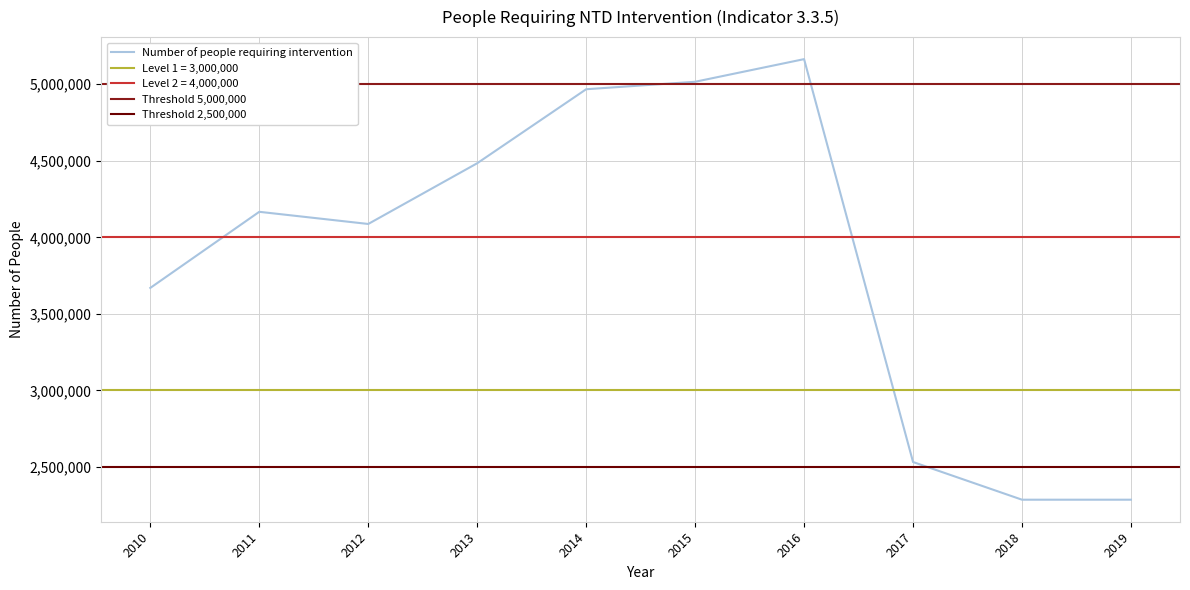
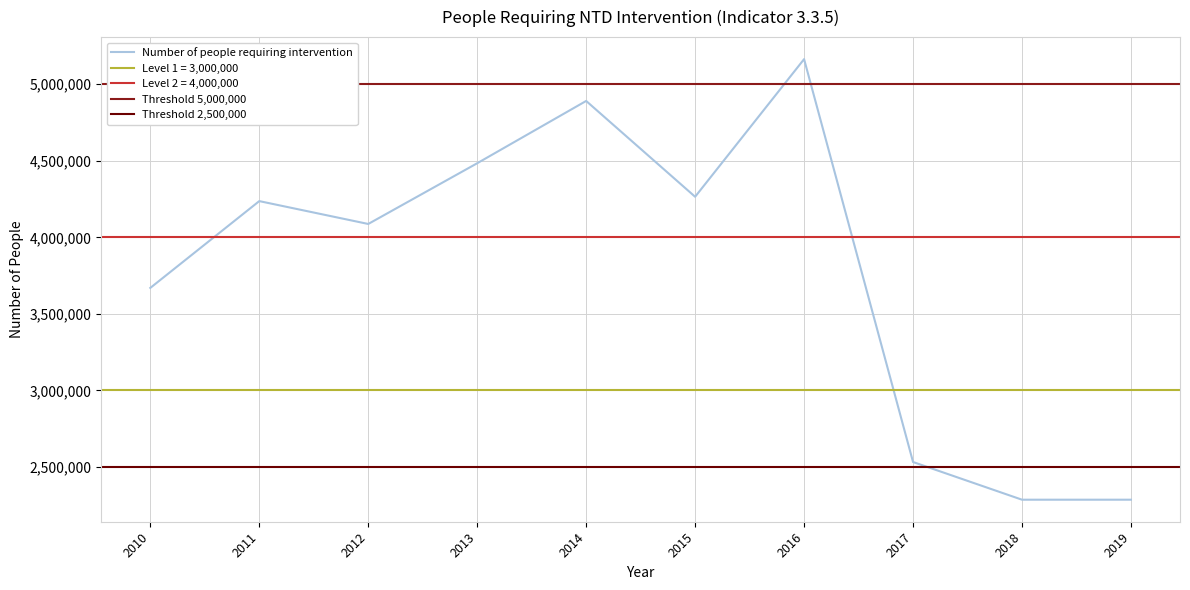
  {
    "2010": "3,670,000",
-   "2011": "4,170,000",
+   "2011": "4,240,000",
    "2012": "4,090,000",
    "2013": "4,480,000",
-   "2014": "4,970,000",
-   "2015": "5,020,000",
+   "2014": "4,890,000",
+   "2015": "4,260,000",
    "2016": "5,160,000",
    "2017": "2,530,000",
    "2018": "2,290,000",
    "2019": "2,290,000"
  }
